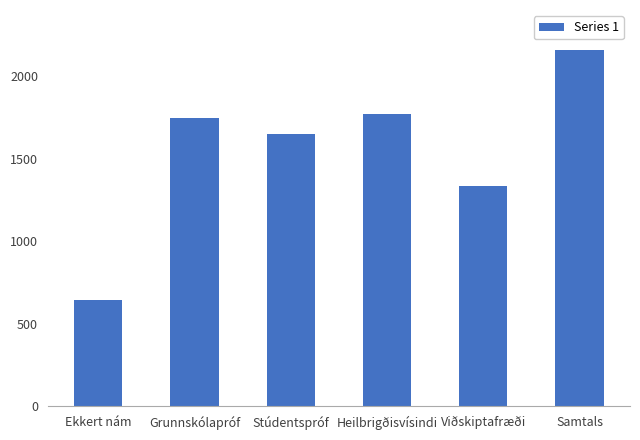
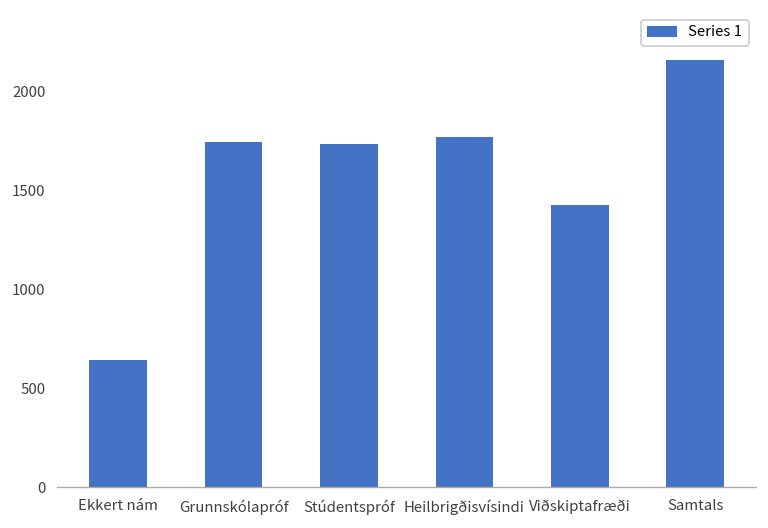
  {
    "Ekkert nám": 640,
    "Grunnskólapróf": 1750,
-   "Stúdentspróf": 1650,
+   "Stúdentspróf": 1730,
    "Heilbrigðisvísindi": 1770,
-   "Viðskiptafræði": 1330,
+   "Viðskiptafræði": 1420,
    "Samtals": 2160
  }
